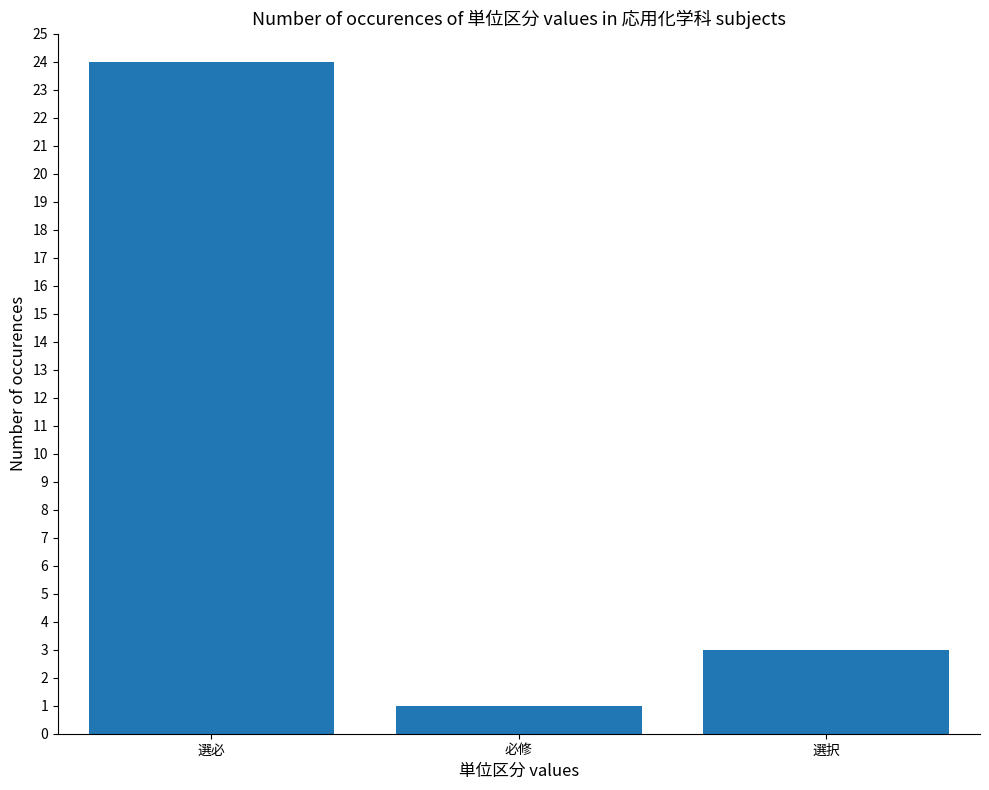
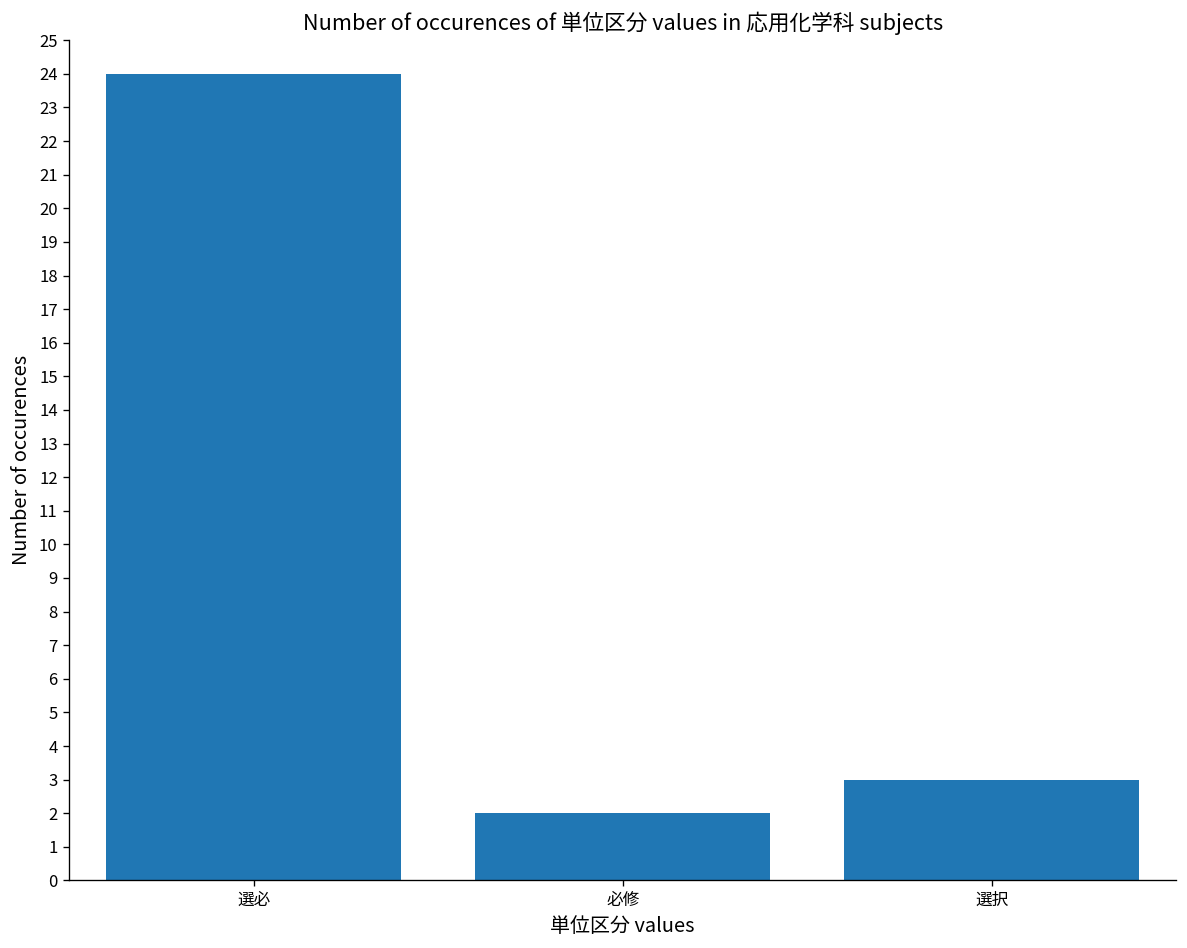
  {
    "選必": 24,
-   "必修": 1,
+   "必修": 2,
    "選択": 3
  }
